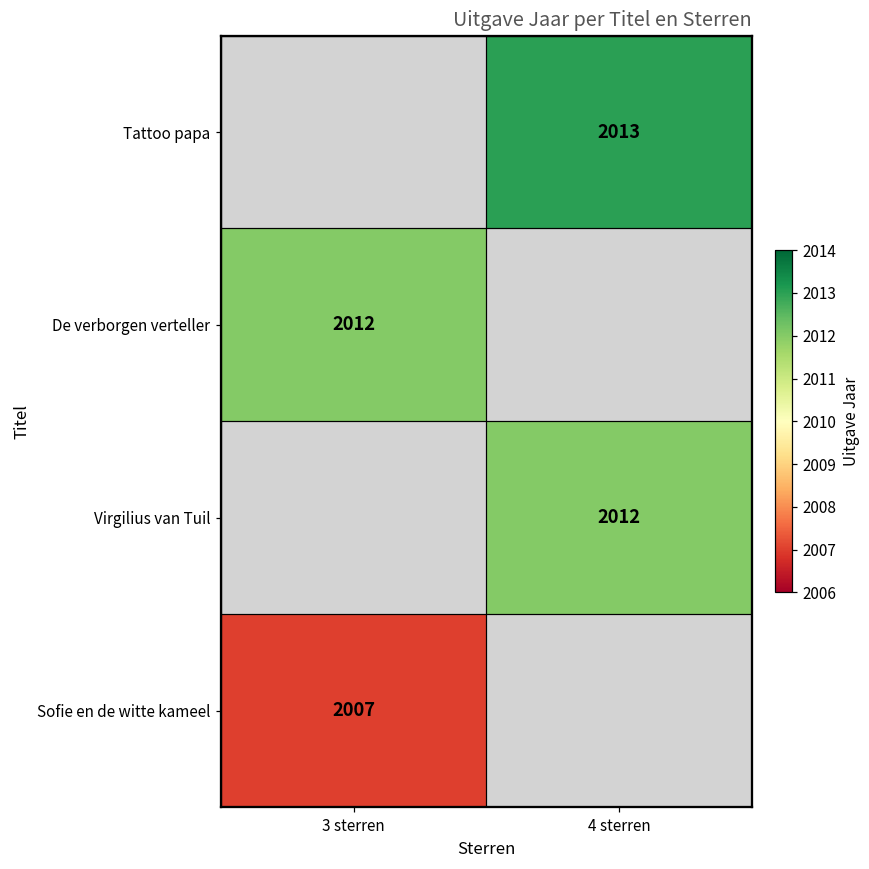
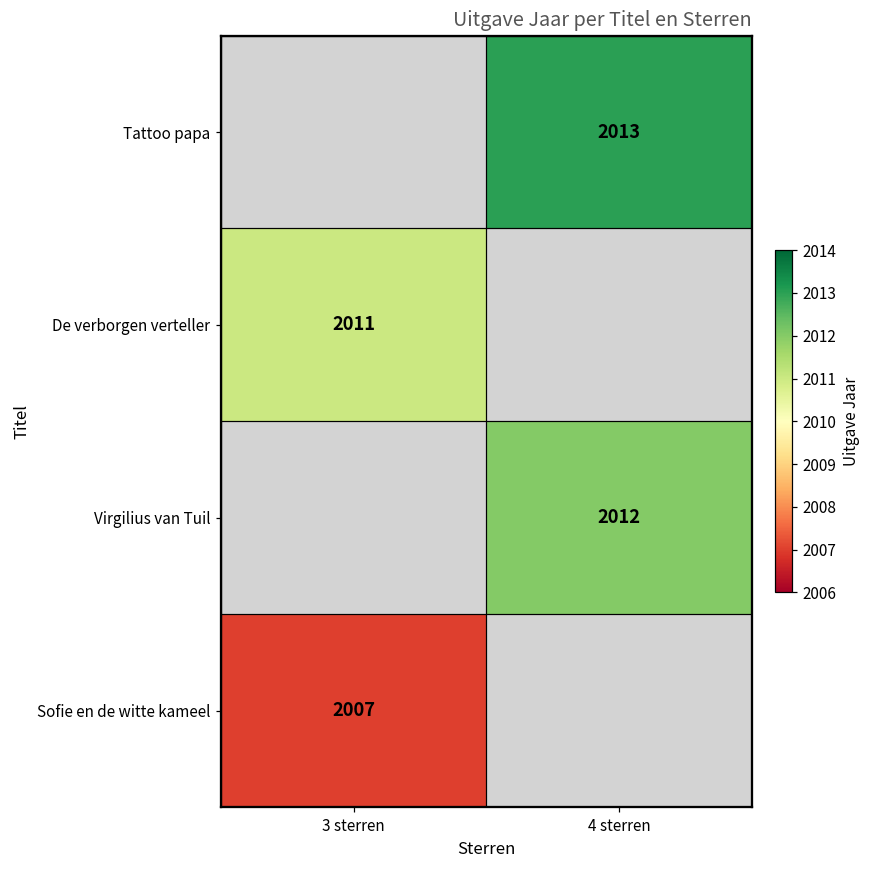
  {
    "Tattoo papa": {
      "4 sterren": 2013
    },
    "De verborgen verteller": {
-     "3 sterren": 2012
+     "3 sterren": 2011
    },
    "Virgilius van Tuil": {
      "4 sterren": 2012
    },
    "Sofie en de witte kameel": {
      "3 sterren": 2007
    }
  }
